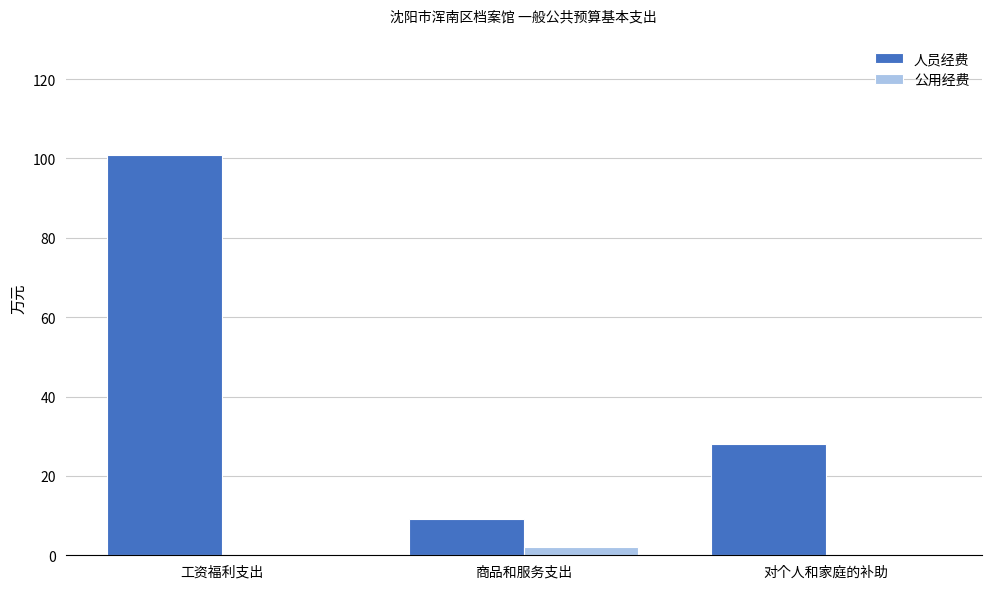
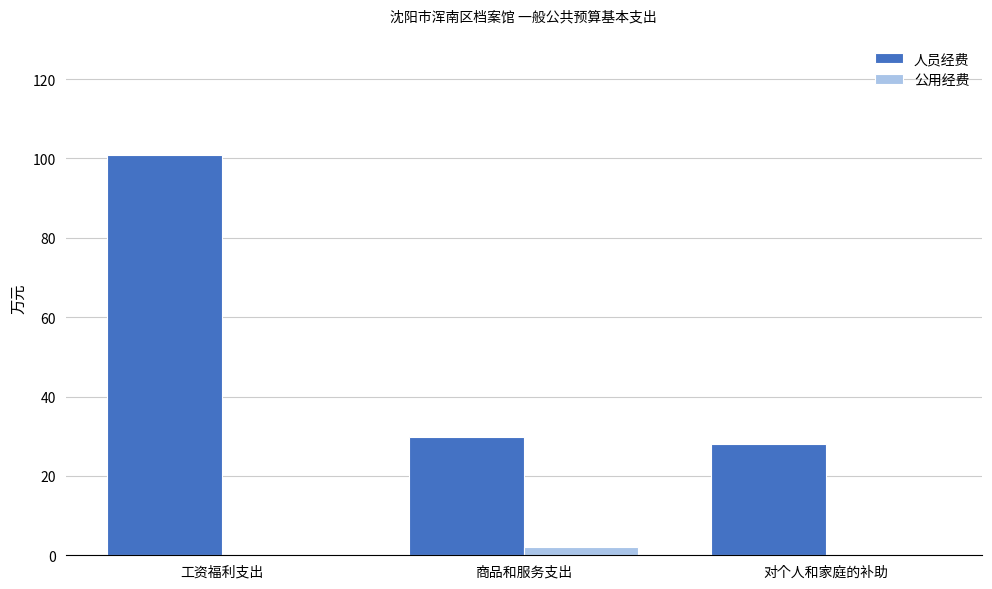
  {
    "人员经费": {
      "工资福利支出": 101,
-     "商品和服务支出": 9,
+     "商品和服务支出": 30,
      "对个人和家庭的补助": 28
    },
    "公用经费": {
      "工资福利支出": 0,
      "商品和服务支出": 2,
      "对个人和家庭的补助": 0
    }
  }
